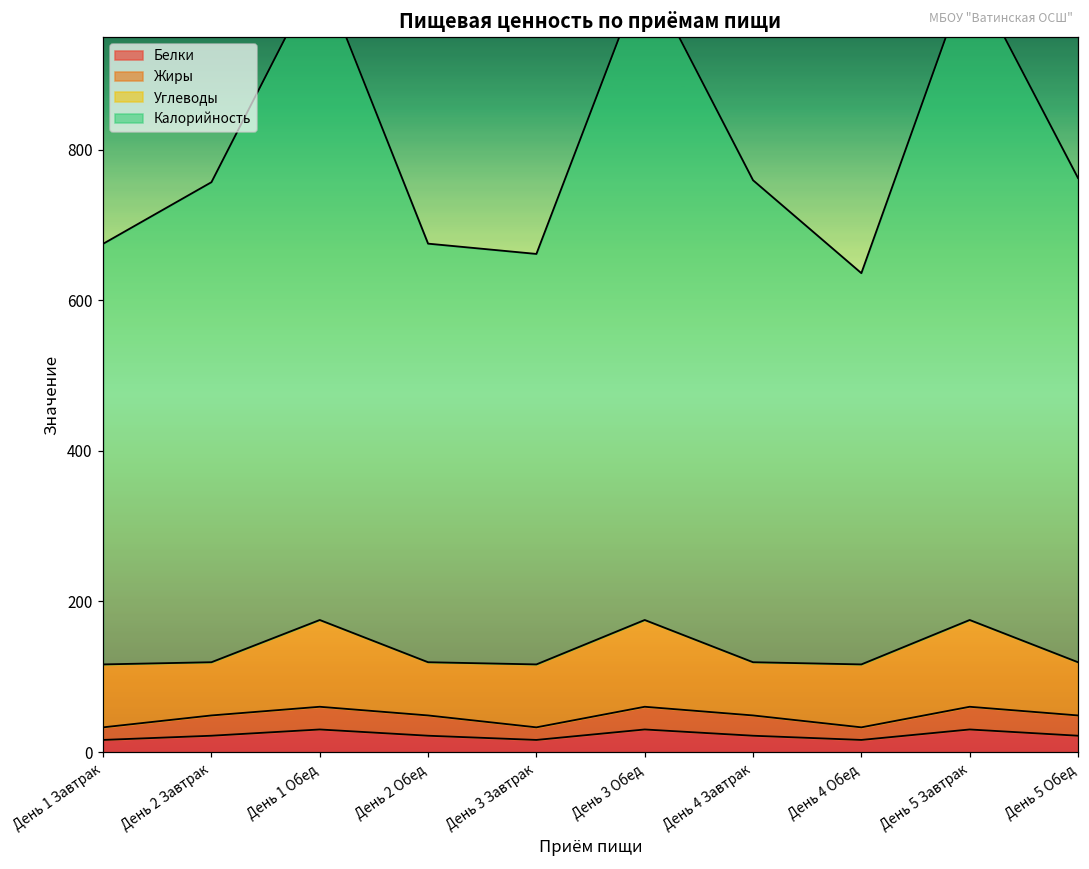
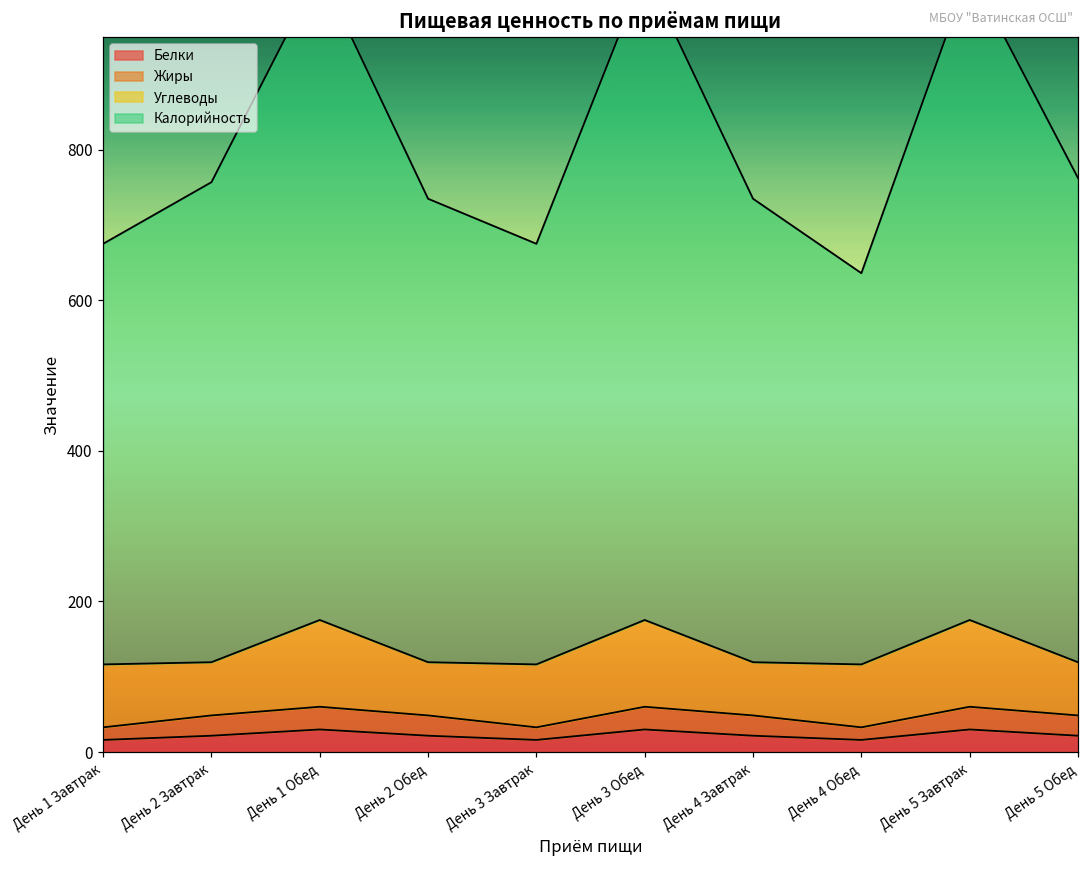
  {
    "Калорийность": {
      "День 1 Завтрак": 560,
      "День 2 Завтрак": 640,
-     "День 2 Обед": 560,
-     "День 3 Завтрак": 550,
-     "День 4 Завтрак": 640,
+     "День 2 Обед": 620,
+     "День 3 Завтрак": 560,
+     "День 4 Завтрак": 620,
      "День 4 Обед": 520,
      "День 5 Обед": 640
    }
  }
